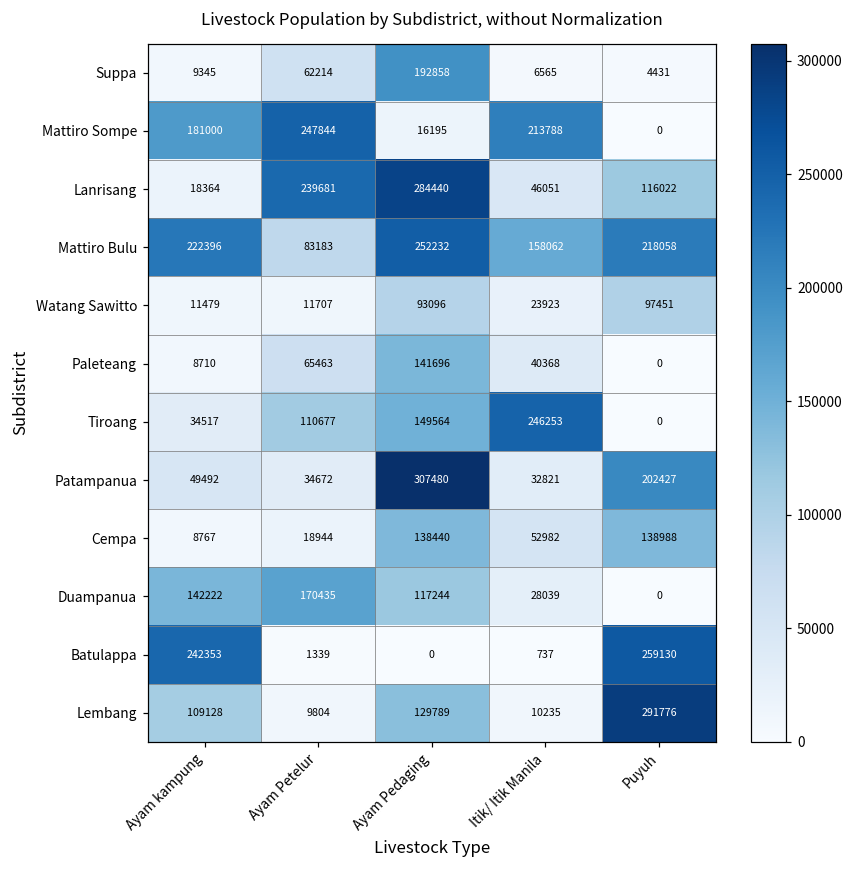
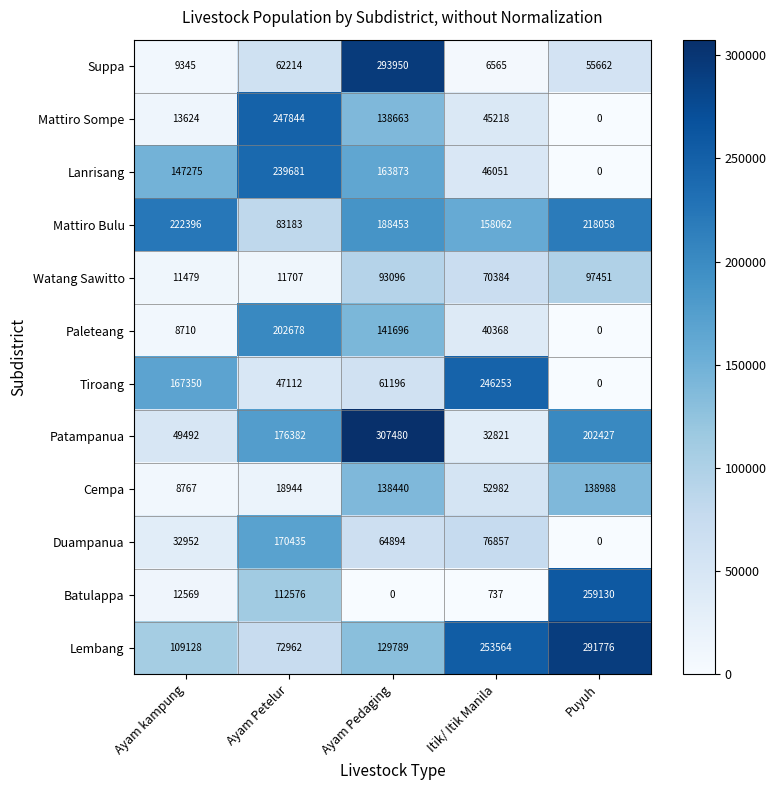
  {
    "Suppa": {
      "Ayam kampung": 9345,
      "Ayam Petelur": 62214,
-     "Ayam Pedaging": 192858,
+     "Ayam Pedaging": 293950,
      "Itik/ Itik Manila": 6565,
-     "Puyuh": 4431
+     "Puyuh": 55662
    },
    "Mattiro Sompe": {
-     "Ayam kampung": 181000,
+     "Ayam kampung": 13624,
      "Ayam Petelur": 247844,
-     "Ayam Pedaging": 16195,
-     "Itik/ Itik Manila": 213788,
+     "Ayam Pedaging": 138663,
+     "Itik/ Itik Manila": 45218,
      "Puyuh": 0
    },
    "Lanrisang": {
-     "Ayam kampung": 18364,
+     "Ayam kampung": 147275,
      "Ayam Petelur": 239681,
-     "Ayam Pedaging": 284440,
+     "Ayam Pedaging": 163873,
      "Itik/ Itik Manila": 46051,
-     "Puyuh": 116022
+     "Puyuh": 0
    },
    "Mattiro Bulu": {
      "Ayam kampung": 222396,
      "Ayam Petelur": 83183,
-     "Ayam Pedaging": 252232,
+     "Ayam Pedaging": 188453,
      "Itik/ Itik Manila": 158062,
      "Puyuh": 218058
    },
    "Watang Sawitto": {
      "Ayam kampung": 11479,
      "Ayam Petelur": 11707,
      "Ayam Pedaging": 93096,
-     "Itik/ Itik Manila": 23923,
+     "Itik/ Itik Manila": 70384,
      "Puyuh": 97451
    },
    "Paleteang": {
      "Ayam kampung": 8710,
-     "Ayam Petelur": 65463,
+     "Ayam Petelur": 202678,
      "Ayam Pedaging": 141696,
      "Itik/ Itik Manila": 40368,
      "Puyuh": 0
    },
    "Tiroang": {
-     "Ayam kampung": 34517,
-     "Ayam Petelur": 110677,
-     "Ayam Pedaging": 149564,
+     "Ayam kampung": 167350,
+     "Ayam Petelur": 47112,
+     "Ayam Pedaging": 61196,
      "Itik/ Itik Manila": 246253,
      "Puyuh": 0
    },
    "Patampanua": {
      "Ayam kampung": 49492,
-     "Ayam Petelur": 34672,
+     "Ayam Petelur": 176382,
      "Ayam Pedaging": 307480,
      "Itik/ Itik Manila": 32821,
      "Puyuh": 202427
    },
    "Cempa": {
      "Ayam kampung": 8767,
      "Ayam Petelur": 18944,
      "Ayam Pedaging": 138440,
      "Itik/ Itik Manila": 52982,
      "Puyuh": 138988
    },
    "Duampanua": {
-     "Ayam kampung": 142222,
+     "Ayam kampung": 32952,
      "Ayam Petelur": 170435,
-     "Ayam Pedaging": 117244,
-     "Itik/ Itik Manila": 28039,
+     "Ayam Pedaging": 64894,
+     "Itik/ Itik Manila": 76857,
      "Puyuh": 0
    },
    "Batulappa": {
-     "Ayam kampung": 242353,
-     "Ayam Petelur": 1339,
+     "Ayam kampung": 12569,
+     "Ayam Petelur": 112576,
      "Ayam Pedaging": 0,
      "Itik/ Itik Manila": 737,
      "Puyuh": 259130
    },
    "Lembang": {
      "Ayam kampung": 109128,
-     "Ayam Petelur": 9804,
+     "Ayam Petelur": 72962,
      "Ayam Pedaging": 129789,
-     "Itik/ Itik Manila": 10235,
+     "Itik/ Itik Manila": 253564,
      "Puyuh": 291776
    }
  }
